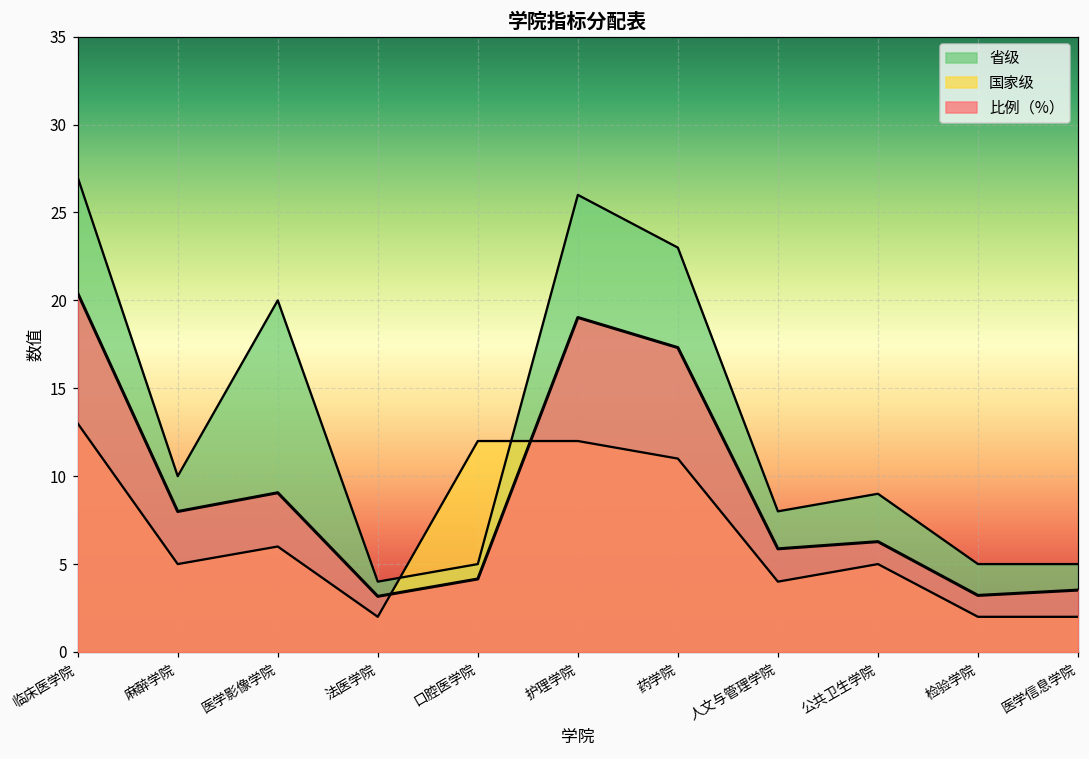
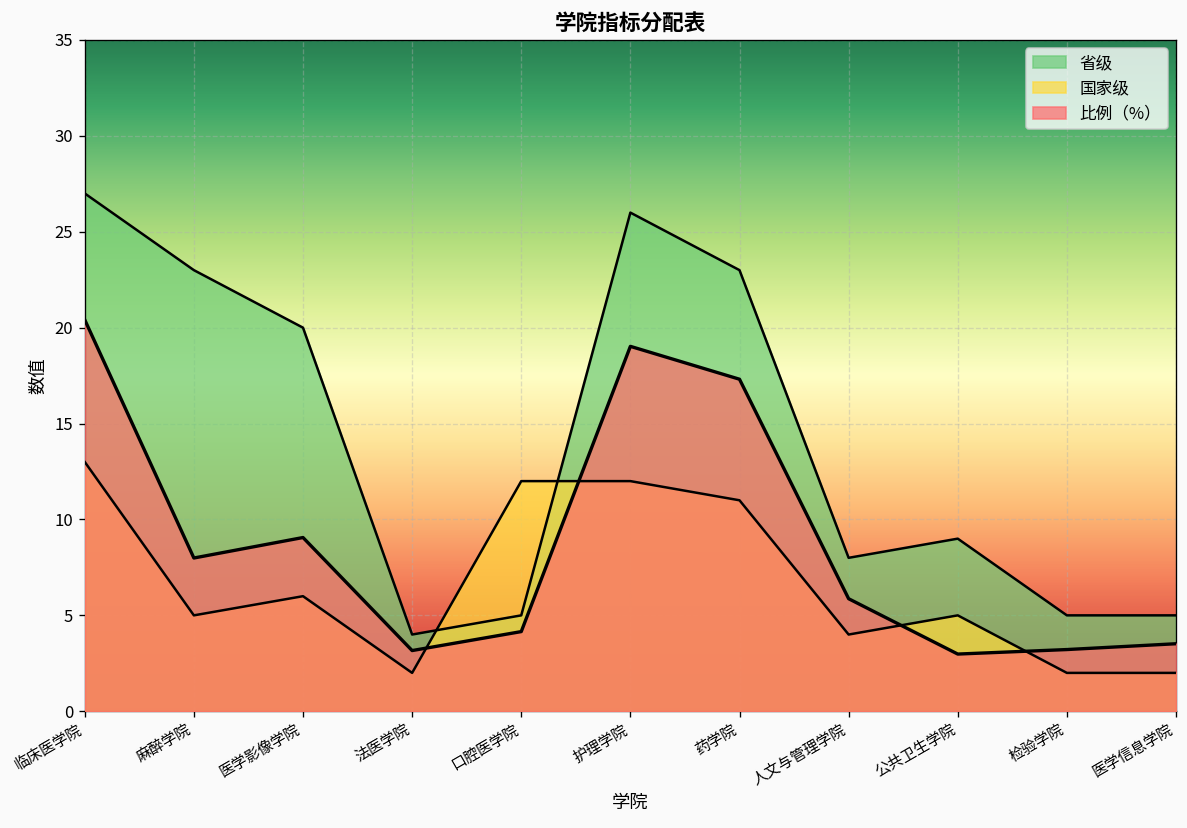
  {
    "省级": {
      "临床医学院": 27,
-     "麻醉学院": 10,
+     "麻醉学院": 23,
      "医学影像学院": 20,
      "法医学院": 4,
      "口腔医学院": 5,
      "护理学院": 26,
      "药学院": 23,
      "人文与管理学院": 8,
      "公共卫生学院": 9,
      "检验学院": 5,
      "医学信息学院": 5
    },
    "国家级": {
      "临床医学院": 13.0,
      "麻醉学院": 5.0,
      "医学影像学院": 6.0,
      "法医学院": 2.0,
      "口腔医学院": 12.0,
      "护理学院": 12.0,
      "药学院": 11.0,
      "人文与管理学院": 4.0,
      "公共卫生学院": 5.0,
      "检验学院": 2.0,
      "医学信息学院": 2.0
    },
    "比例（%）": {
      "临床医学院": 20.4,
      "麻醉学院": 8.0,
      "医学影像学院": 9.1,
      "法医学院": 3.2,
      "口腔医学院": 4.2,
      "护理学院": 19.0,
      "药学院": 17.3,
      "人文与管理学院": 5.9,
-     "公共卫生学院": 6.3,
+     "公共卫生学院": 3.0,
      "检验学院": 3.2,
      "医学信息学院": 3.5
    }
  }
